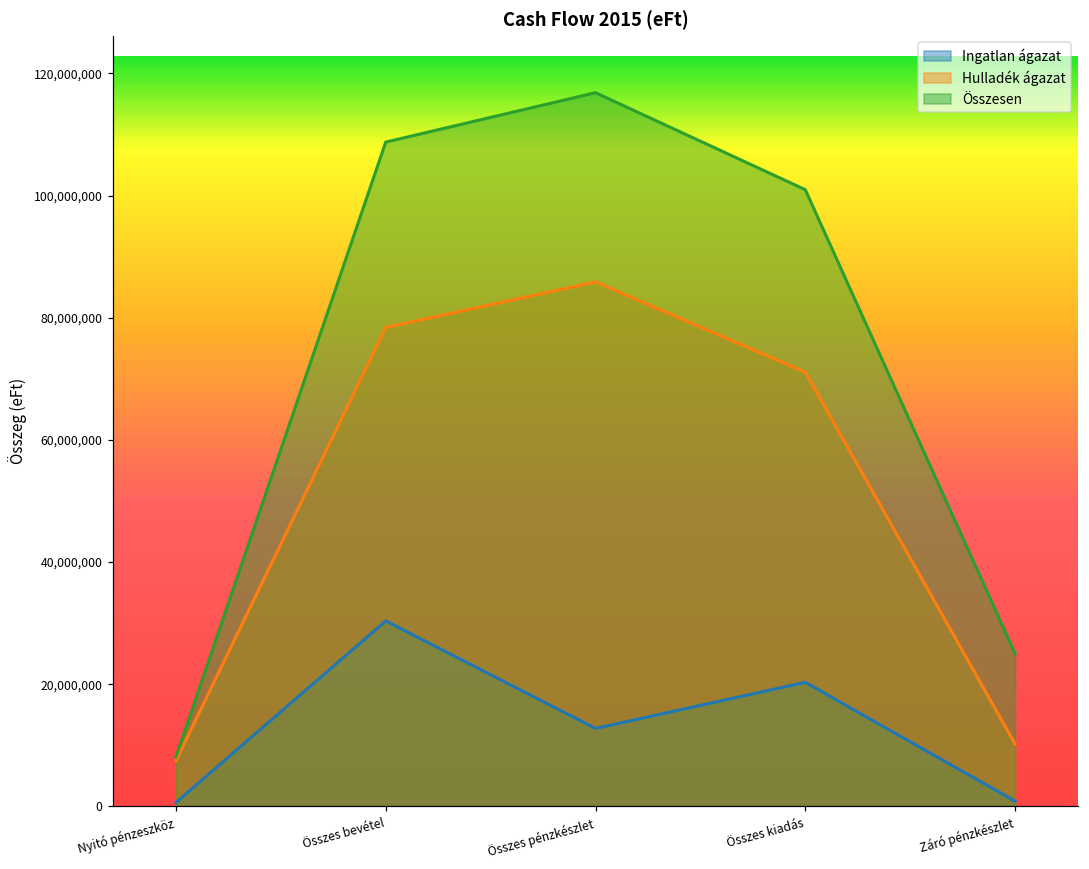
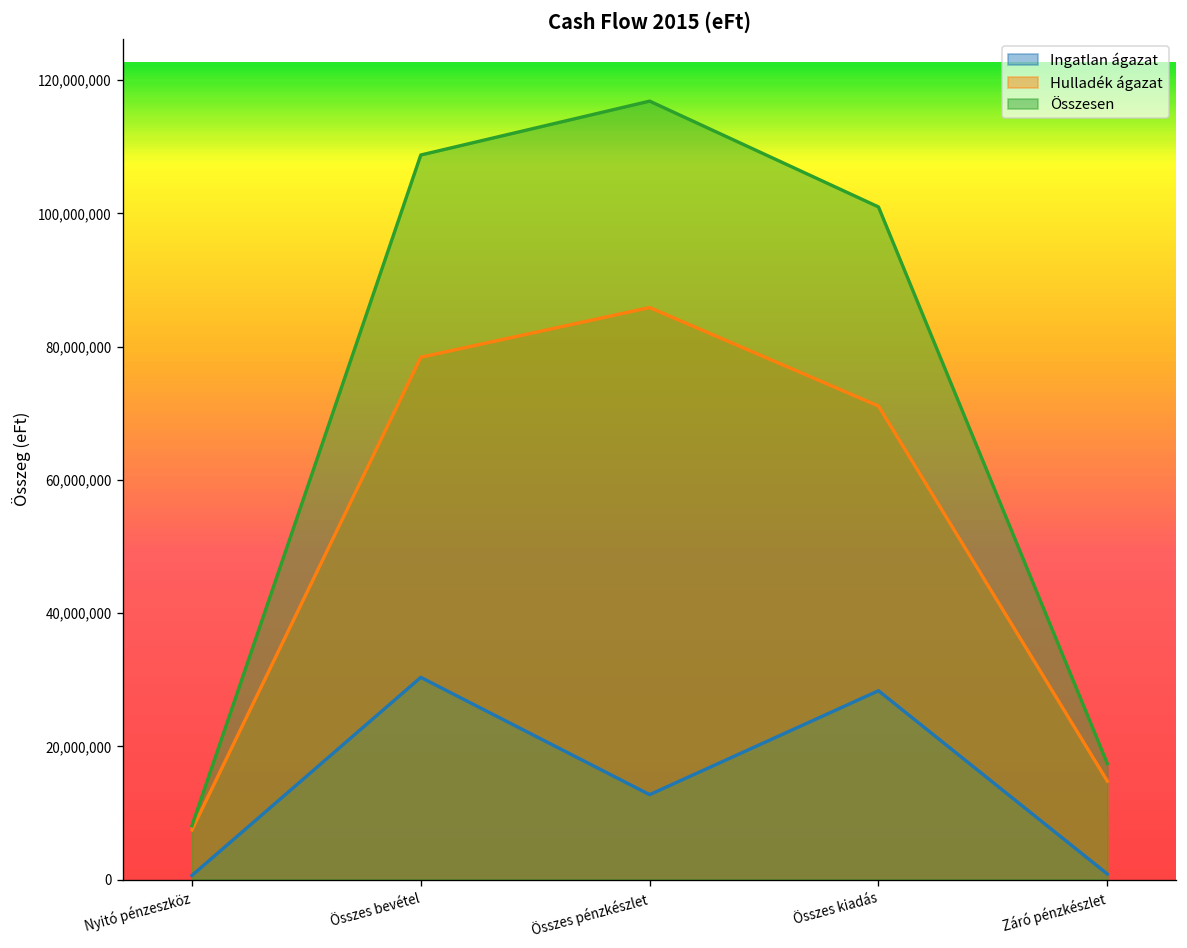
  {
    "Ingatlan ágazat": {
      "Nyitó pénzeszköz": "1,000,000",
      "Összes bevétel": "30,000,000",
      "Összes pénzkészlet": "13,000,000",
-     "Összes kiadás": "20,000,000",
+     "Összes kiadás": "28,000,000",
      "Záró pénzkészlet": "1,000,000"
    },
    "Hulladék ágazat": {
      "Nyitó pénzeszköz": "7,000,000",
      "Összes bevétel": "78,000,000",
      "Összes pénzkészlet": "86,000,000",
      "Összes kiadás": "71,000,000",
-     "Záró pénzkészlet": "10,000,000"
+     "Záró pénzkészlet": "15,000,000"
    },
    "Összesen": {
      "Nyitó pénzeszköz": "8,000,000",
      "Összes bevétel": "109,000,000",
      "Összes pénzkészlet": "117,000,000",
      "Összes kiadás": "101,000,000",
-     "Záró pénzkészlet": "25,000,000"
+     "Záró pénzkészlet": "17,000,000"
    }
  }
